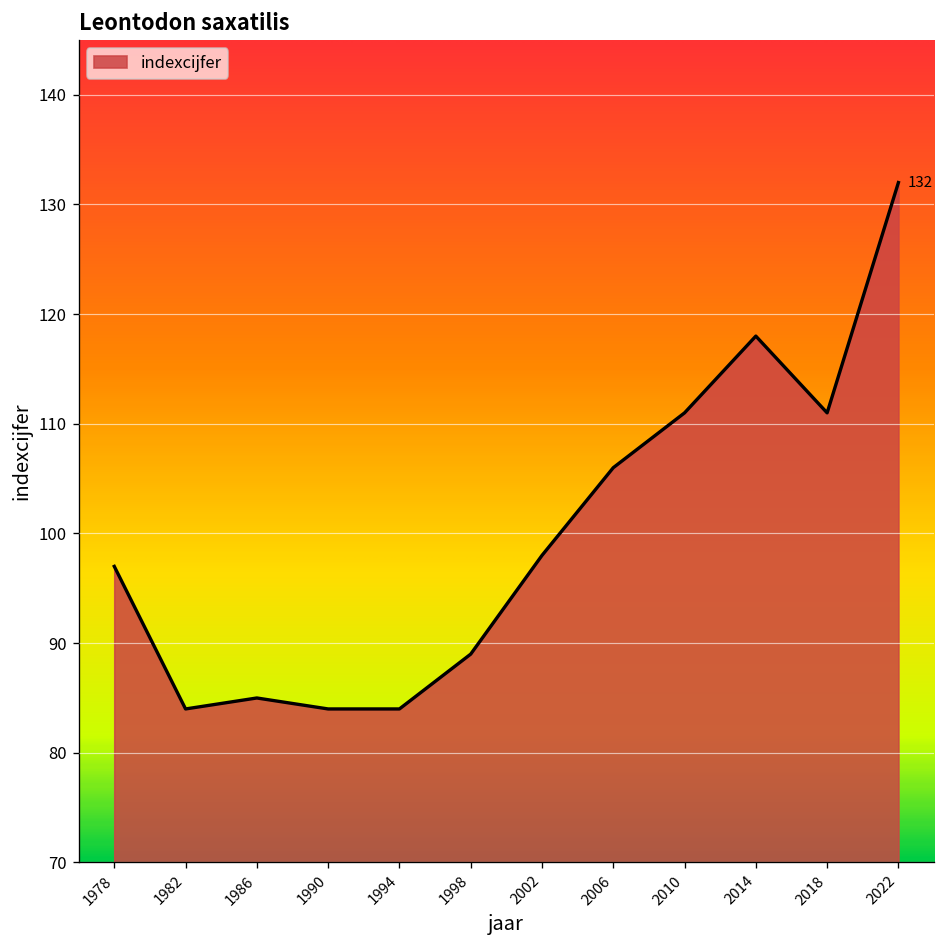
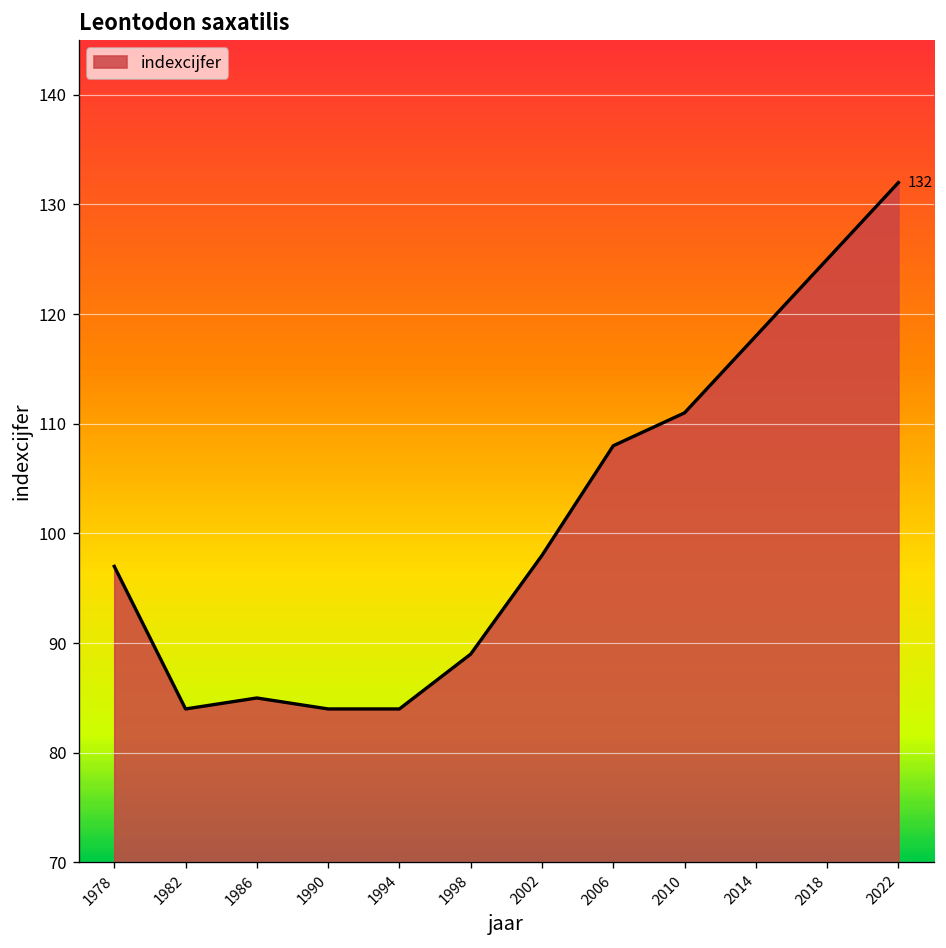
  {
    "1978": 97,
    "1982": 84,
    "1986": 85,
    "1990": 84,
    "1994": 84,
    "1998": 89,
    "2002": 98,
-   "2006": 106,
+   "2006": 108,
    "2010": 111,
    "2014": 118,
-   "2018": 111
+   "2018": 125
  }
